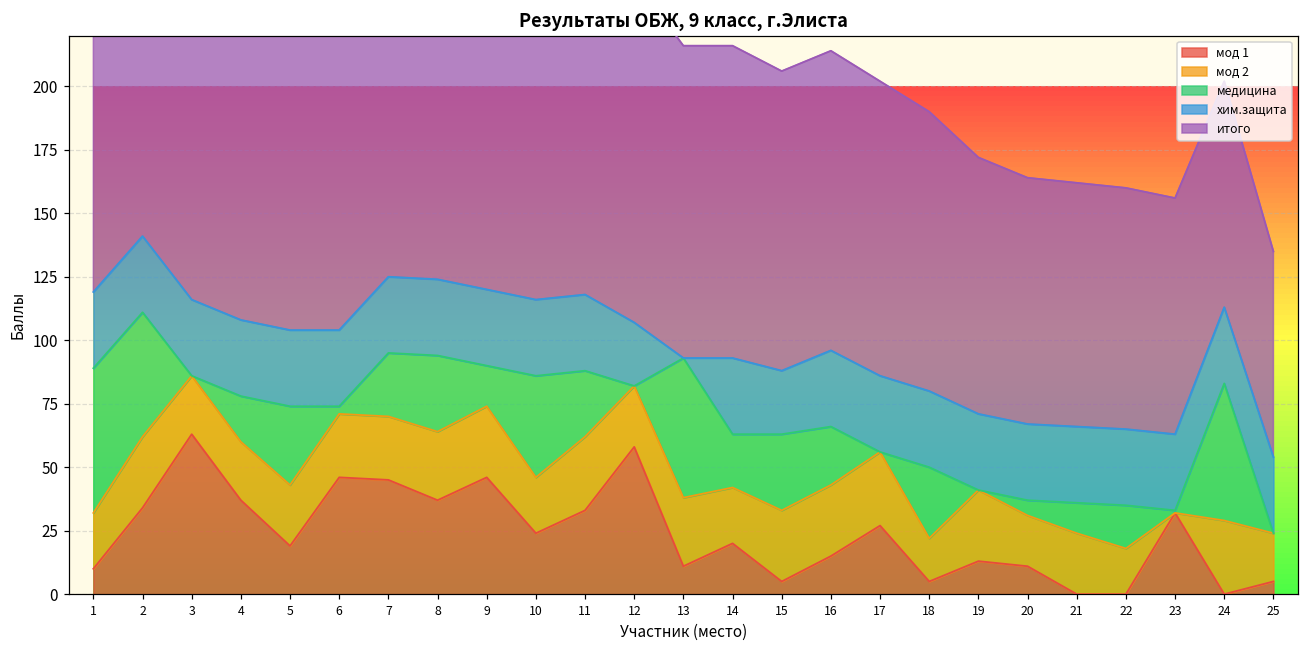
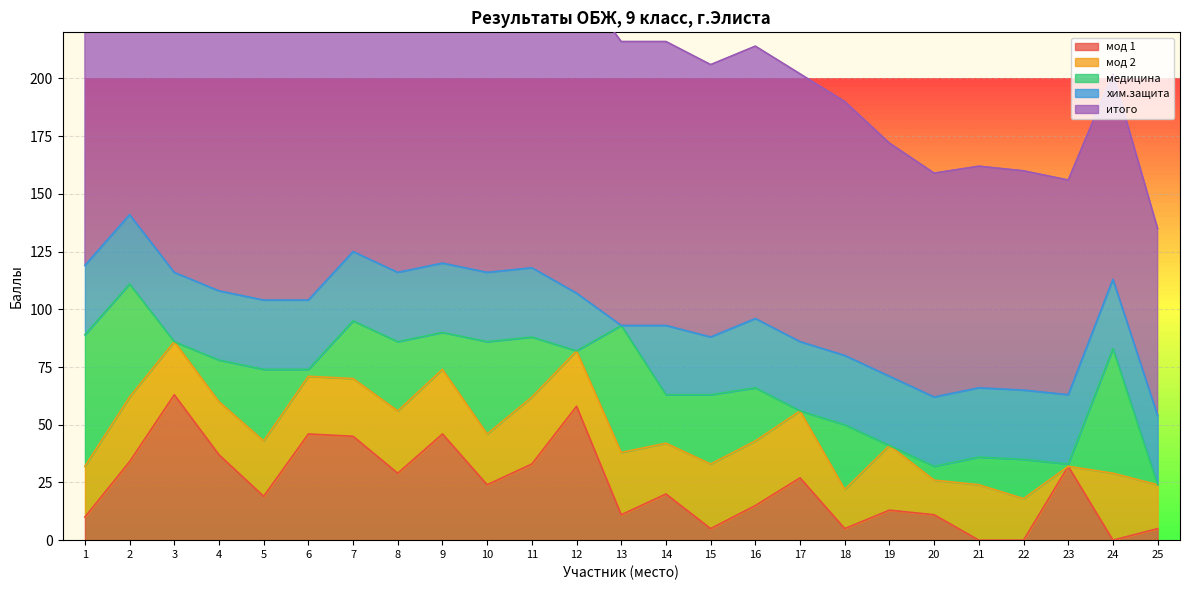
  {
    "мод 1": {
      "1": 10,
      "2": 34,
      "3": 63,
      "4": 37,
      "5": 19,
      "6": 46,
      "7": 45,
-     "8": 37,
+     "8": 29,
      "9": 46,
      "10": 24,
      "11": 33,
      "12": 58,
      "13": 11,
      "14": 20,
      "15": 5,
      "16": 15,
      "17": 27,
      "18": 5,
      "19": 13,
      "20": 11,
      "21": 0,
      "22": 0,
      "24": 0,
      "25": 5
    },
    "мод 2": {
      "1": 22,
      "2": 28,
      "4": 23,
      "5": 24,
      "6": 25,
      "7": 25,
      "8": 27,
      "9": 28,
      "10": 22,
      "11": 29,
      "13": 27,
      "14": 22,
      "15": 28,
      "16": 28,
      "18": 17,
-     "20": 20,
+     "20": 15,
      "21": 24,
      "22": 18,
      "24": 29
    },
    "медицина": {
      "1": 57,
      "2": 49,
      "4": 18,
      "5": 31,
      "6": 3,
      "7": 25,
      "8": 30,
      "9": 16,
      "10": 40,
      "11": 26,
      "14": 21,
      "15": 30,
      "16": 23,
      "18": 28,
      "20": 6,
      "21": 12,
      "22": 17,
      "24": 54
    },
    "хим.защита": {
      "1": 30,
      "2": 30,
      "3": 30,
      "4": 30,
      "5": 30,
      "6": 30,
      "7": 30,
      "8": 30,
      "9": 30,
      "10": 30,
      "11": 30,
      "12": 25,
      "14": 30,
      "15": 25,
      "16": 30,
      "17": 30,
      "18": 30,
      "19": 30,
      "20": 30,
      "21": 30,
      "22": 30,
      "23": 30,
      "24": 30,
      "25": 30
    },
    "итого": {
      "13": 123,
      "14": 123,
      "15": 118,
      "16": 118,
      "17": 116,
      "18": 110,
      "19": 101,
      "20": 97,
      "21": 96,
      "22": 95,
      "23": 93,
      "25": 81
    }
  }
